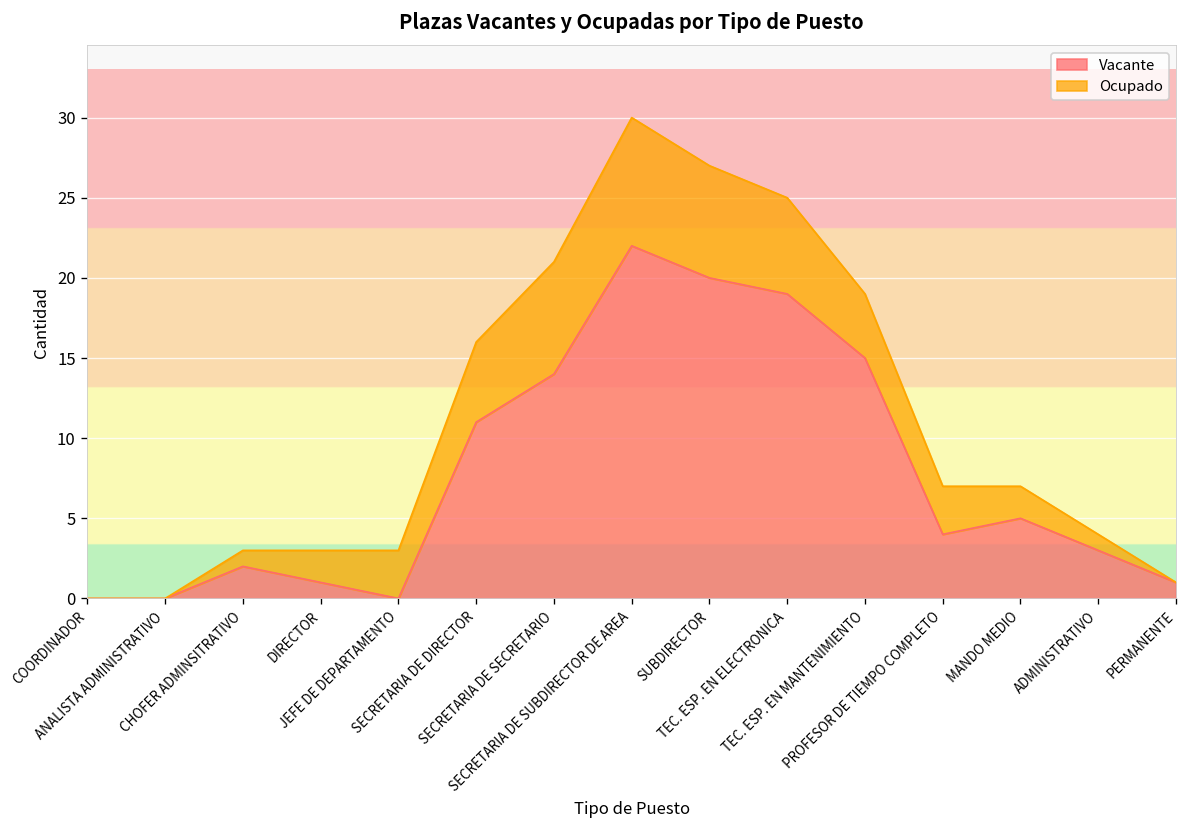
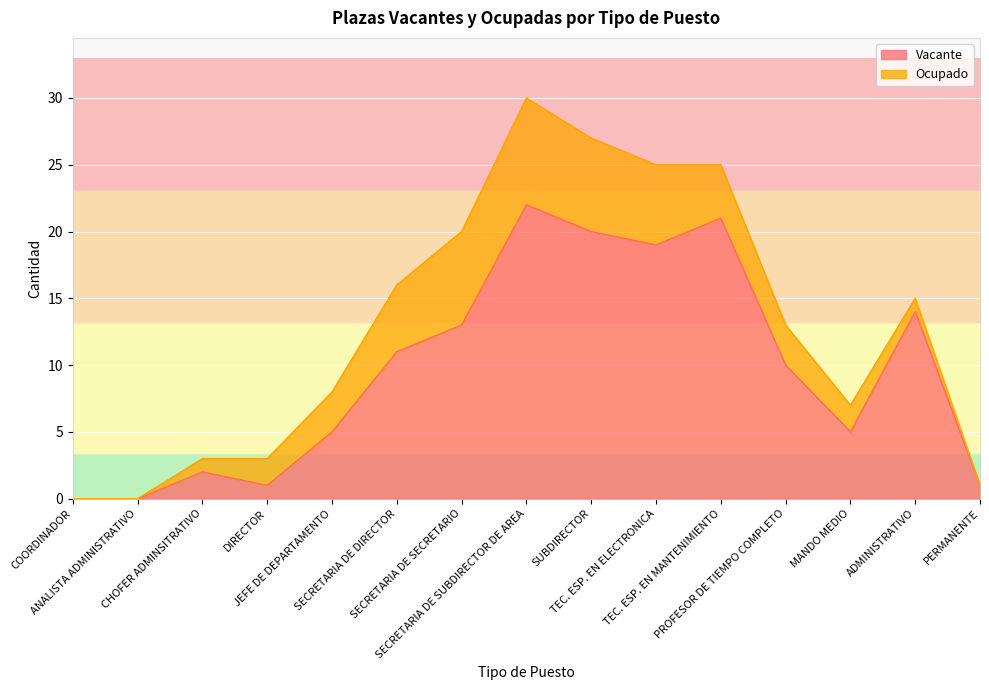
  {
    "Vacante": {
      "CHOFER ADMINSITRATIVO": 2,
      "DIRECTOR": 1,
-     "JEFE DE DEPARTAMENTO": 0,
+     "JEFE DE DEPARTAMENTO": 5,
      "SECRETARIA DE DIRECTOR": 11,
-     "SECRETARIA DE SECRETARIO": 14,
+     "SECRETARIA DE SECRETARIO": 13,
      "SECRETARIA DE SUBDIRECTOR DE AREA": 22,
      "SUBDIRECTOR": 20,
      "TEC. ESP. EN ELECTRONICA": 19,
-     "TEC. ESP. EN MANTENIMIENTO": 15,
-     "PROFESOR DE TIEMPO COMPLETO": 4,
+     "TEC. ESP. EN MANTENIMIENTO": 21,
+     "PROFESOR DE TIEMPO COMPLETO": 10,
      "MANDO MEDIO": 5,
-     "ADMINISTRATIVO": 3
+     "ADMINISTRATIVO": 14
    },
    "Ocupado": {
      "CHOFER ADMINSITRATIVO": 1,
      "DIRECTOR": 2,
      "JEFE DE DEPARTAMENTO": 3,
      "SECRETARIA DE DIRECTOR": 5,
      "SECRETARIA DE SECRETARIO": 7,
      "SECRETARIA DE SUBDIRECTOR DE AREA": 8,
      "SUBDIRECTOR": 7,
      "TEC. ESP. EN ELECTRONICA": 6,
      "TEC. ESP. EN MANTENIMIENTO": 4,
      "PROFESOR DE TIEMPO COMPLETO": 3,
      "MANDO MEDIO": 2,
      "ADMINISTRATIVO": 1
    }
  }
